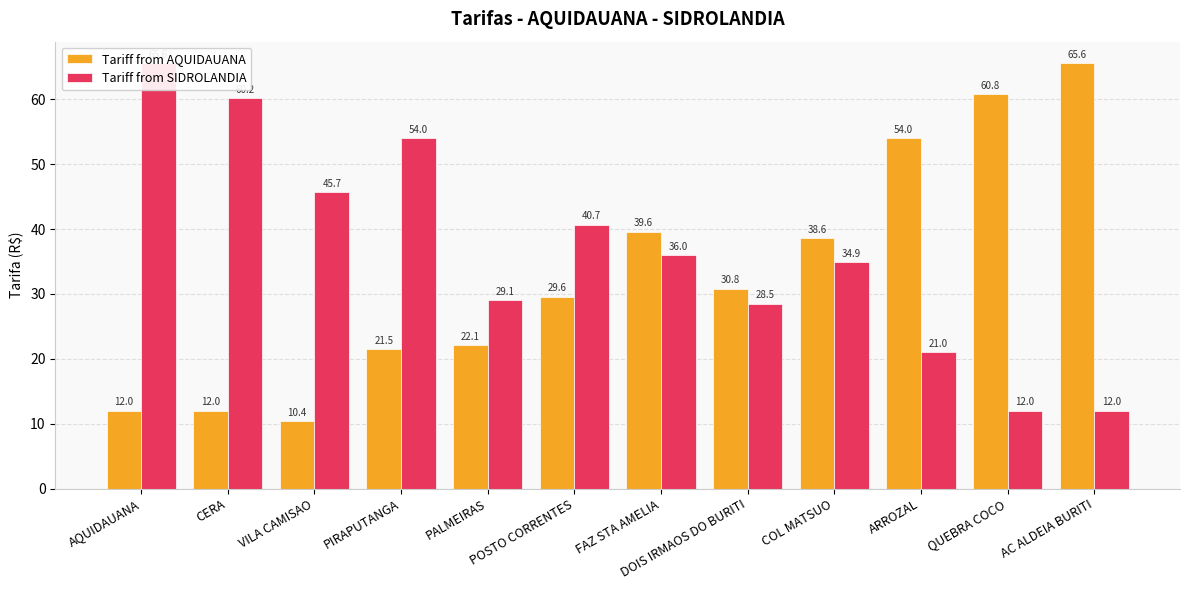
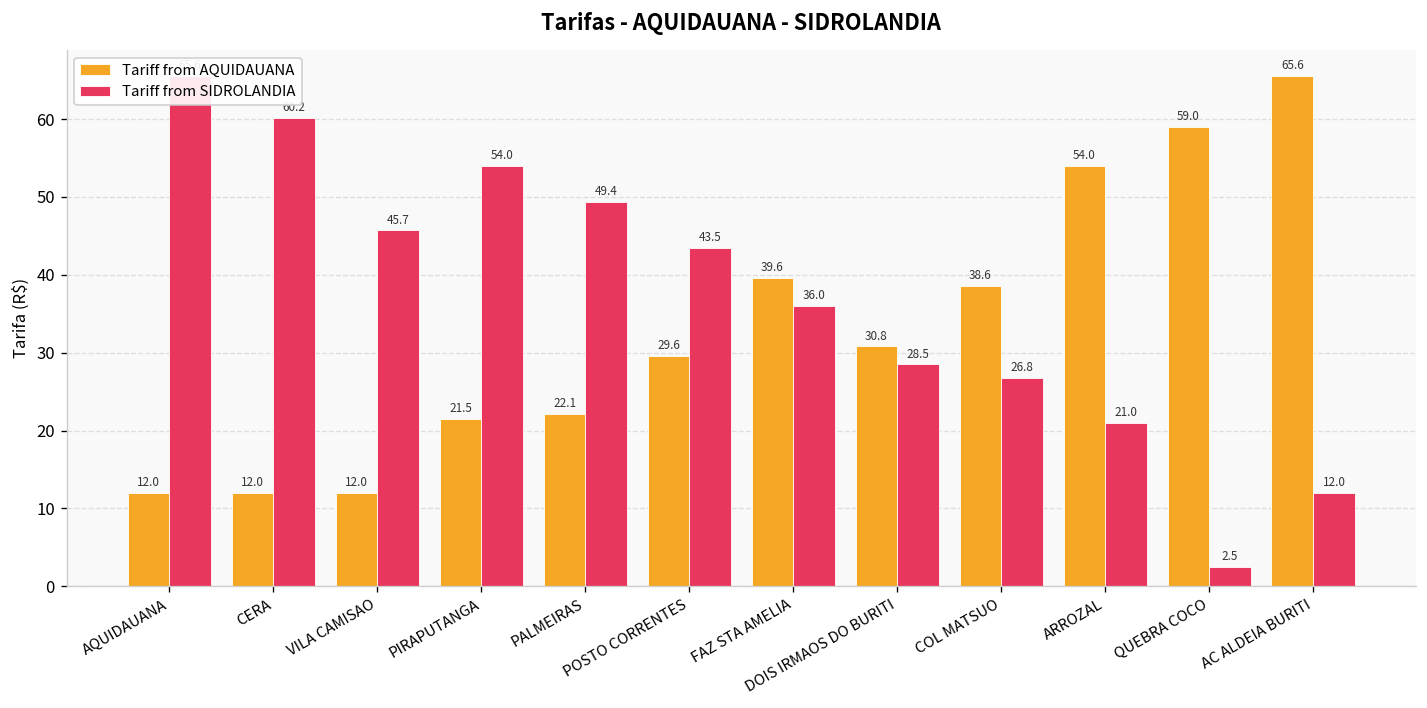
  {
    "Tariff from AQUIDAUANA": {
      "AQUIDAUANA": 12.0,
      "CERA": 12.0,
-     "VILA CAMISAO": 10.4,
+     "VILA CAMISAO": 12.0,
      "PIRAPUTANGA": 21.5,
      "PALMEIRAS": 22.1,
      "POSTO CORRENTES": 29.6,
      "FAZ STA AMELIA": 39.6,
      "DOIS IRMAOS DO BURITI": 30.8,
      "COL MATSUO": 38.6,
      "ARROZAL": 54.0,
-     "QUEBRA COCO": 60.8,
+     "QUEBRA COCO": 59.0,
      "AC ALDEIA BURITI": 65.6
    },
    "Tariff from SIDROLANDIA": {
      "VILA CAMISAO": 45.7,
      "PIRAPUTANGA": 54.0,
-     "PALMEIRAS": 29.1,
-     "POSTO CORRENTES": 40.7,
+     "PALMEIRAS": 49.4,
+     "POSTO CORRENTES": 43.5,
      "FAZ STA AMELIA": 36.0,
      "DOIS IRMAOS DO BURITI": 28.5,
-     "COL MATSUO": 34.9,
+     "COL MATSUO": 26.8,
      "ARROZAL": 21.0,
-     "QUEBRA COCO": 12.0,
+     "QUEBRA COCO": 2.5,
      "AC ALDEIA BURITI": 12.0
    }
  }
